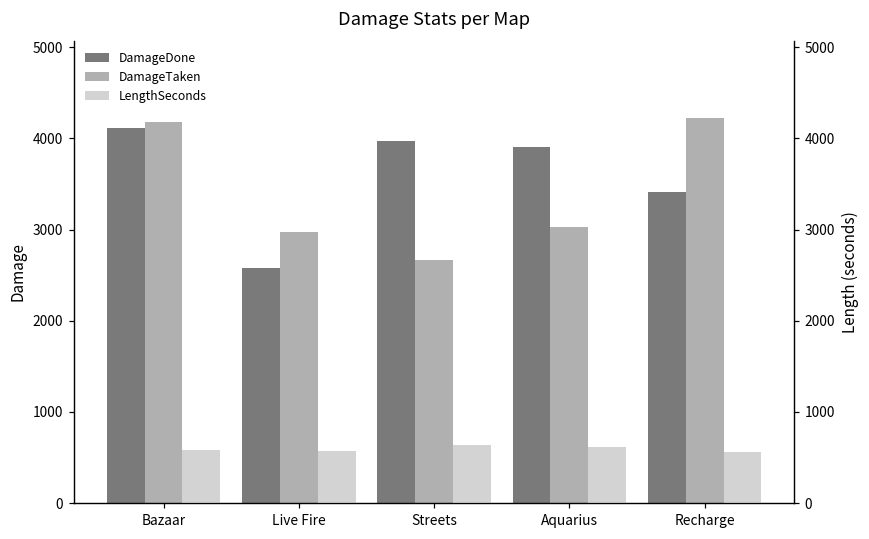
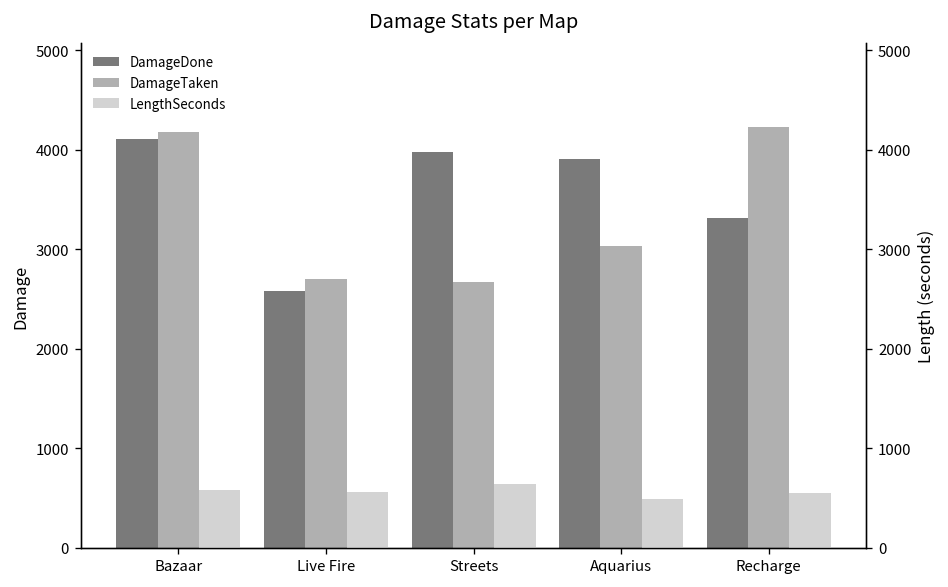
  {
    "DamageDone": {
      "Bazaar": 4100,
      "Live Fire": 2600,
      "Streets": 4000,
      "Aquarius": 3900,
-     "Recharge": 3400
+     "Recharge": 3300
    },
    "DamageTaken": {
      "Bazaar": 4200,
-     "Live Fire": 3000,
+     "Live Fire": 2700,
      "Streets": 2700,
      "Aquarius": 3000,
      "Recharge": 4200
    },
    "LengthSeconds": {
      "Bazaar": 600,
      "Live Fire": 600,
      "Streets": 600,
-     "Aquarius": 600,
+     "Aquarius": 500,
      "Recharge": 600
    }
  }
